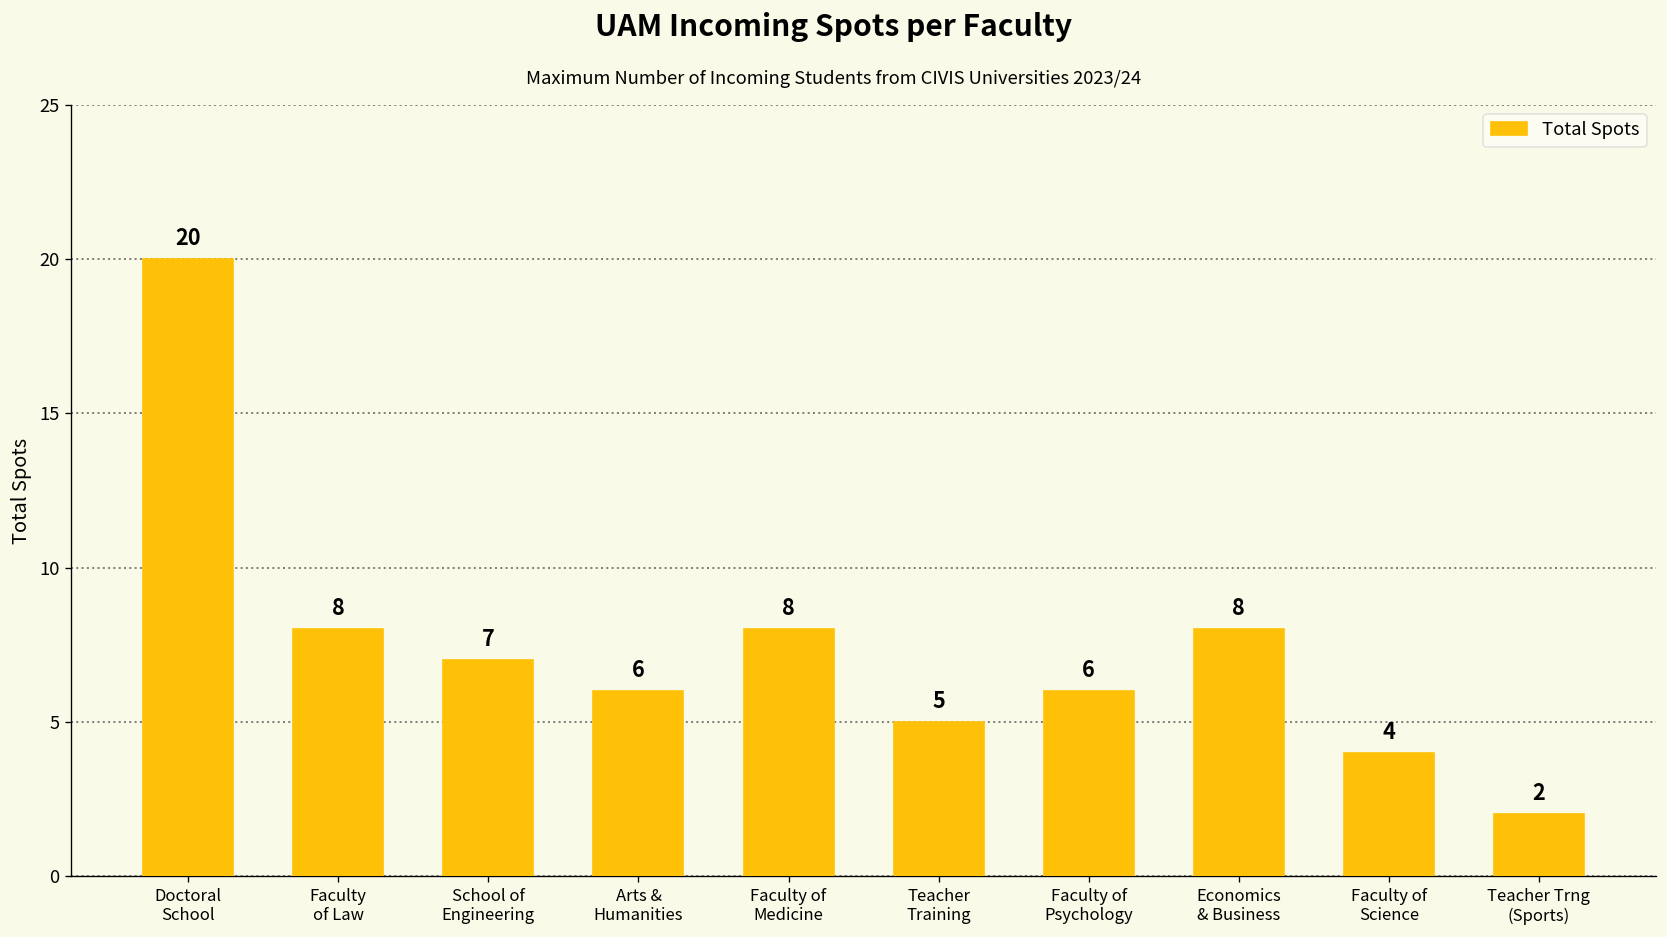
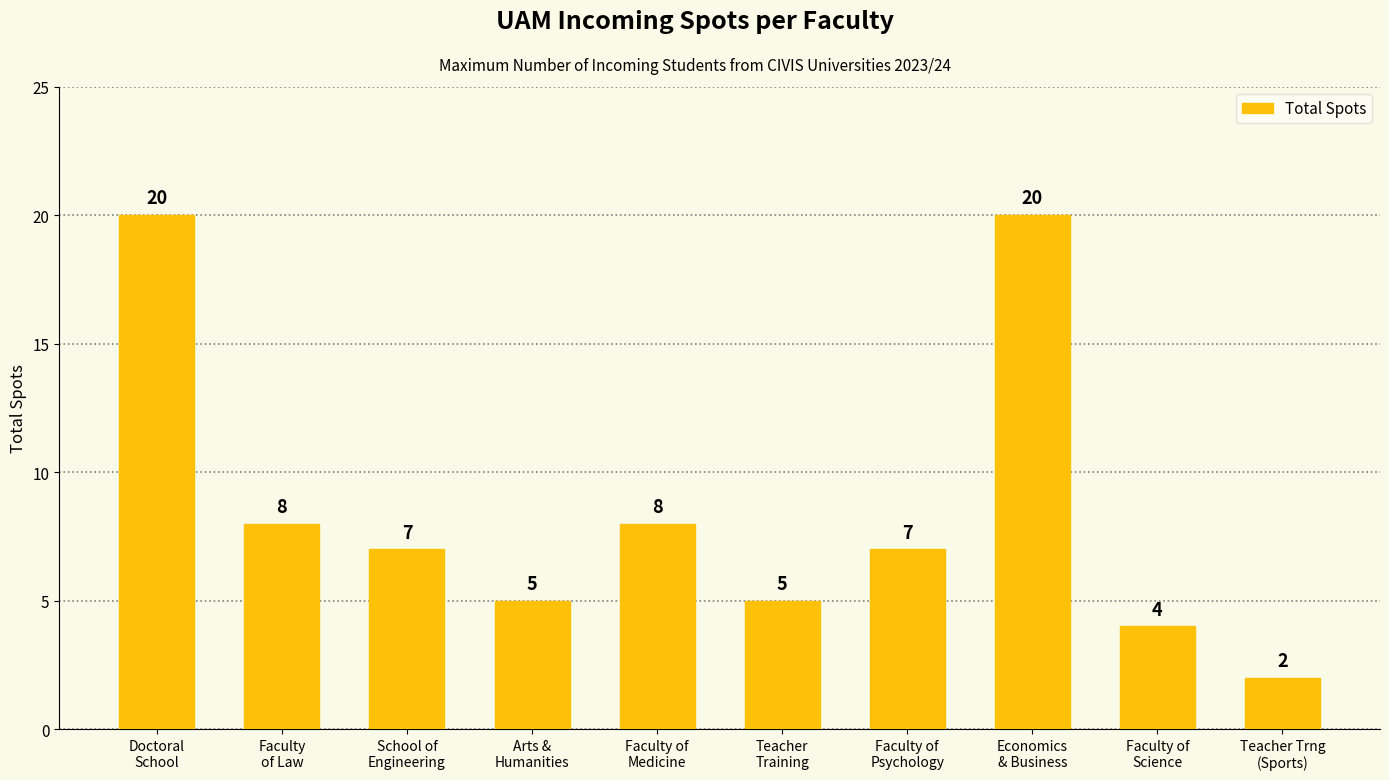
  {
    "Doctoral School": 20,
    "Faculty of Law": 8,
    "School of Engineering": 7,
-   "Arts & Humanities": 6,
+   "Arts & Humanities": 5,
    "Faculty of Medicine": 8,
    "Teacher Training": 5,
-   "Faculty of Psychology": 6,
-   "Economics & Business": 8,
+   "Faculty of Psychology": 7,
+   "Economics & Business": 20,
    "Faculty of Science": 4,
    "Teacher Trng (Sports)": 2
  }
